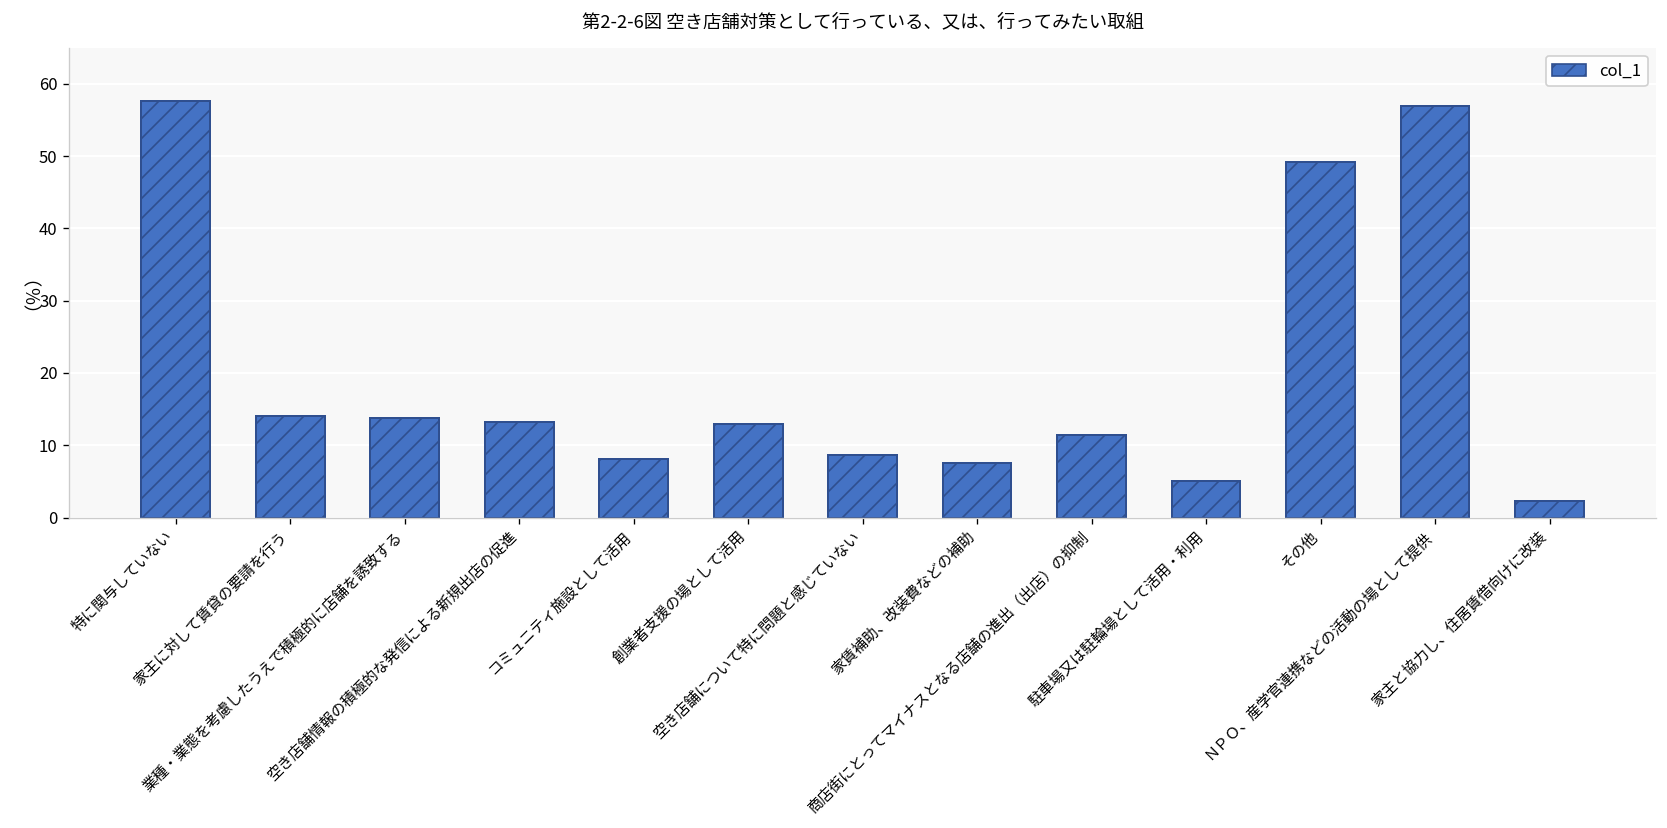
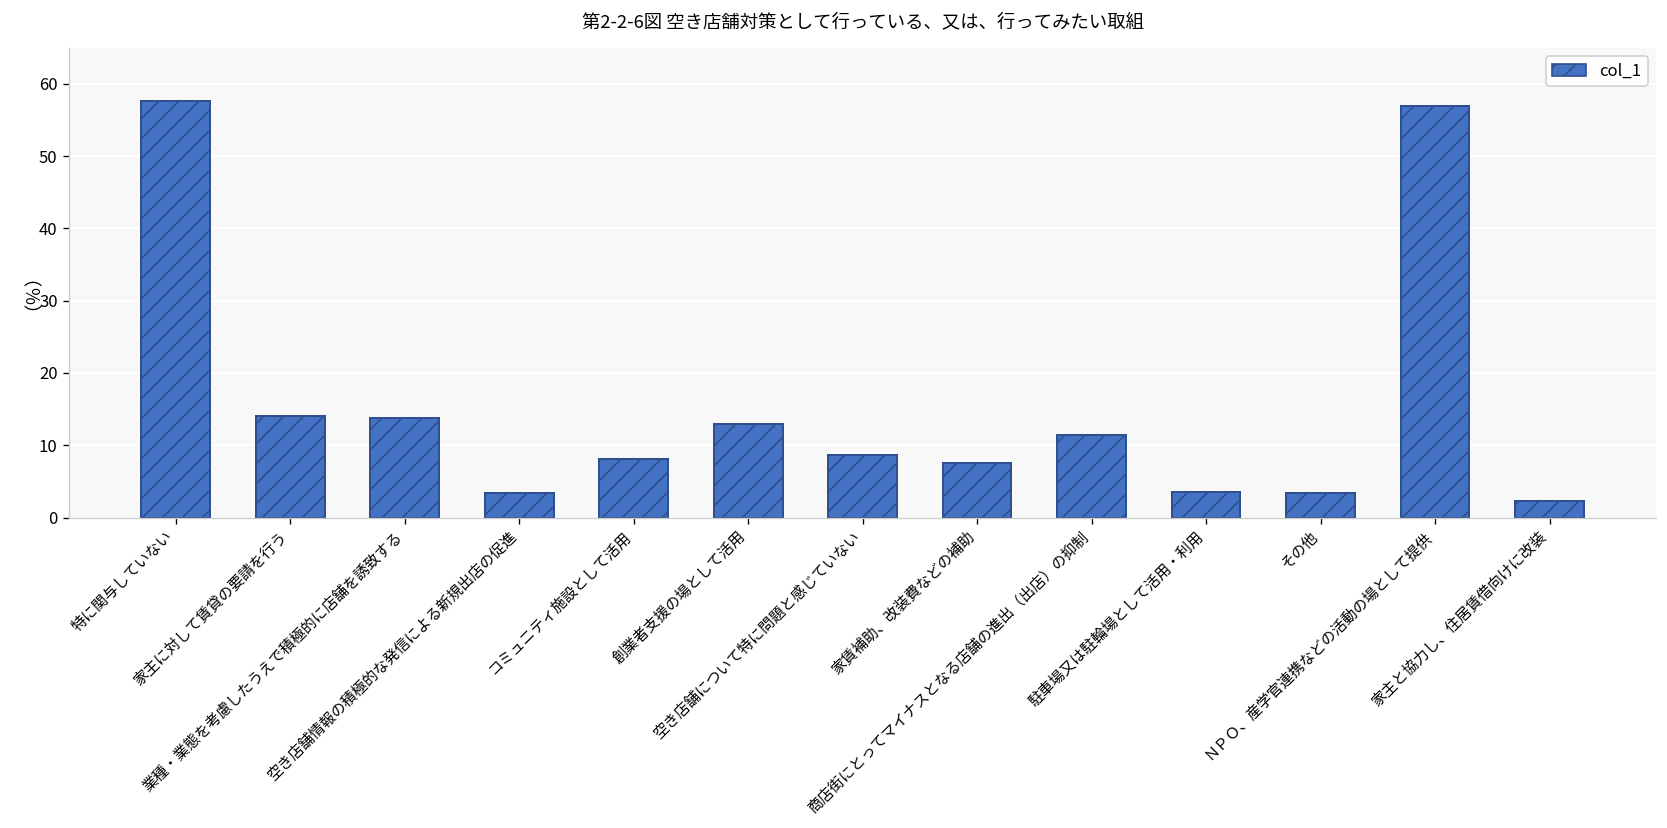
  {
    "特に関与していない": 58,
    "家主に対して賃貸の要請を行う": 14,
    "業種・業態を考慮したうえで積極的に店舗を誘致する": 14,
-   "空き店舗情報の積極的な発信による新規出店の促進": 13,
+   "空き店舗情報の積極的な発信による新規出店の促進": 3,
    "コミュニティ施設として活用": 8,
    "創業者支援の場として活用": 13,
    "空き店舗について特に問題と感じていない": 9,
    "家賃補助、改装費などの補助": 8,
    "商店街にとってマイナスとなる店舗の進出（出店）の抑制": 11,
-   "駐車場又は駐輪場として活用・利用": 5,
-   "その他": 49,
+   "駐車場又は駐輪場として活用・利用": 4,
+   "その他": 3,
    "ＮＰＯ、産学官連携などの活動の場として提供": 57,
    "家主と協力し、住居賃借向けに改装": 2
  }
